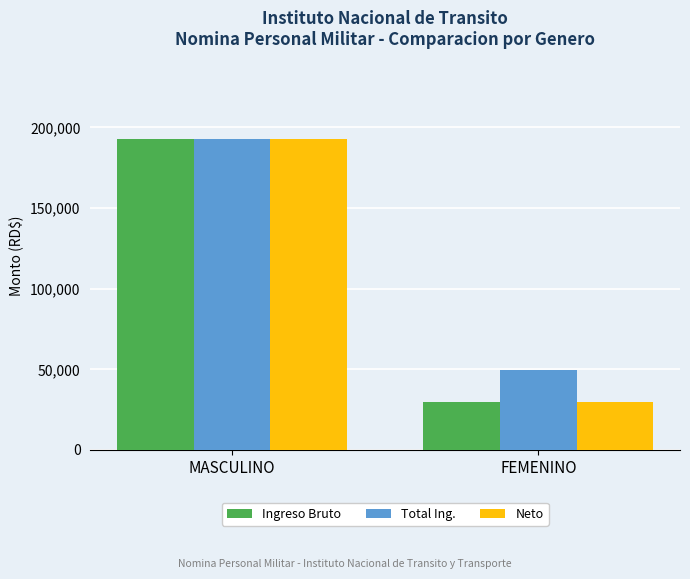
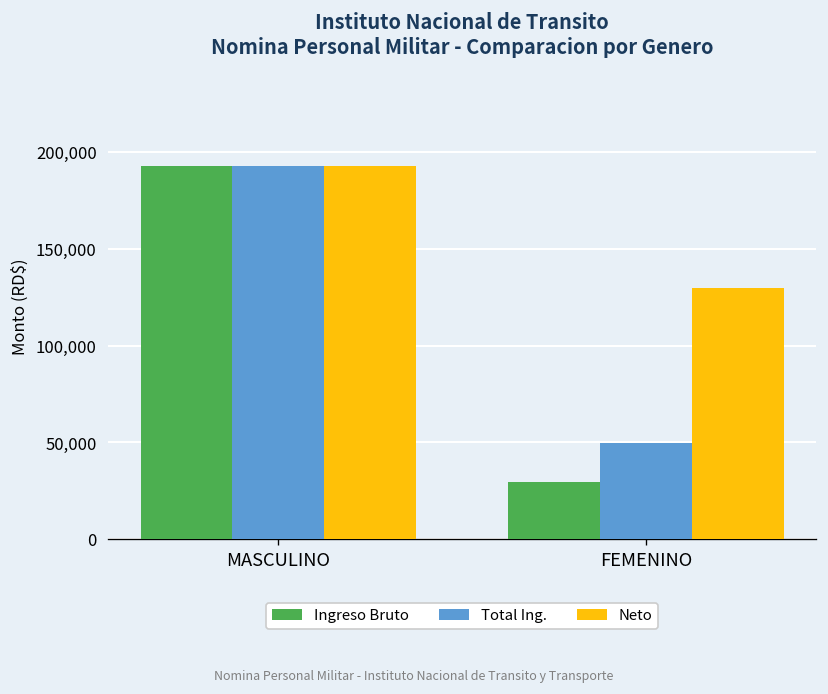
  {
    "Ingreso Bruto": {
      "MASCULINO": "193,000",
      "FEMENINO": "30,000"
    },
    "Total Ing.": {
      "MASCULINO": "193,000",
      "FEMENINO": "50,000"
    },
    "Neto": {
      "MASCULINO": "193,000",
-     "FEMENINO": "30,000"
+     "FEMENINO": "130,000"
    }
  }
